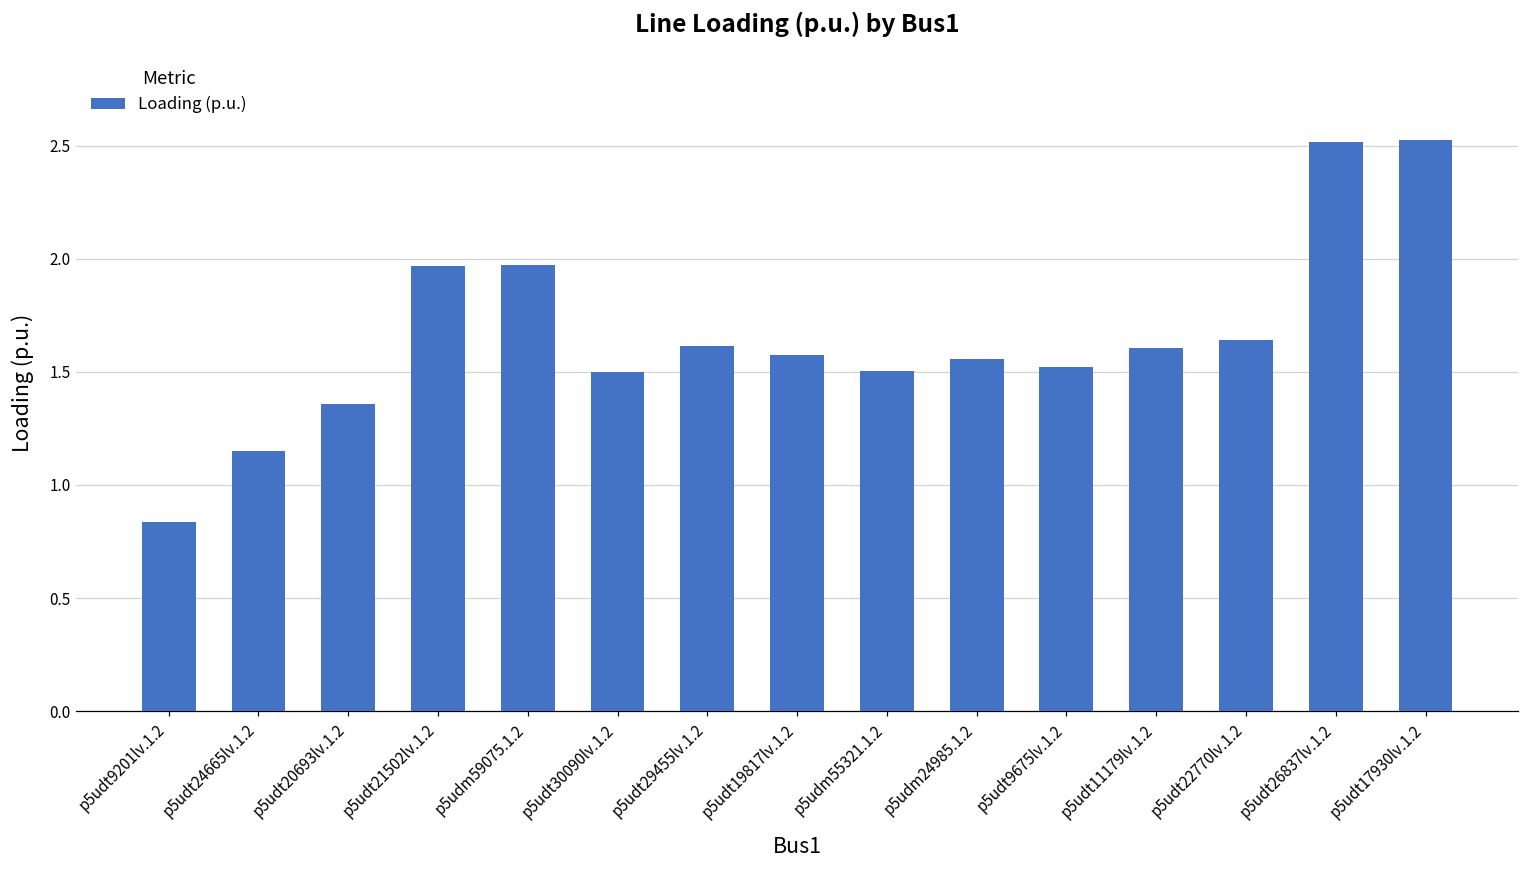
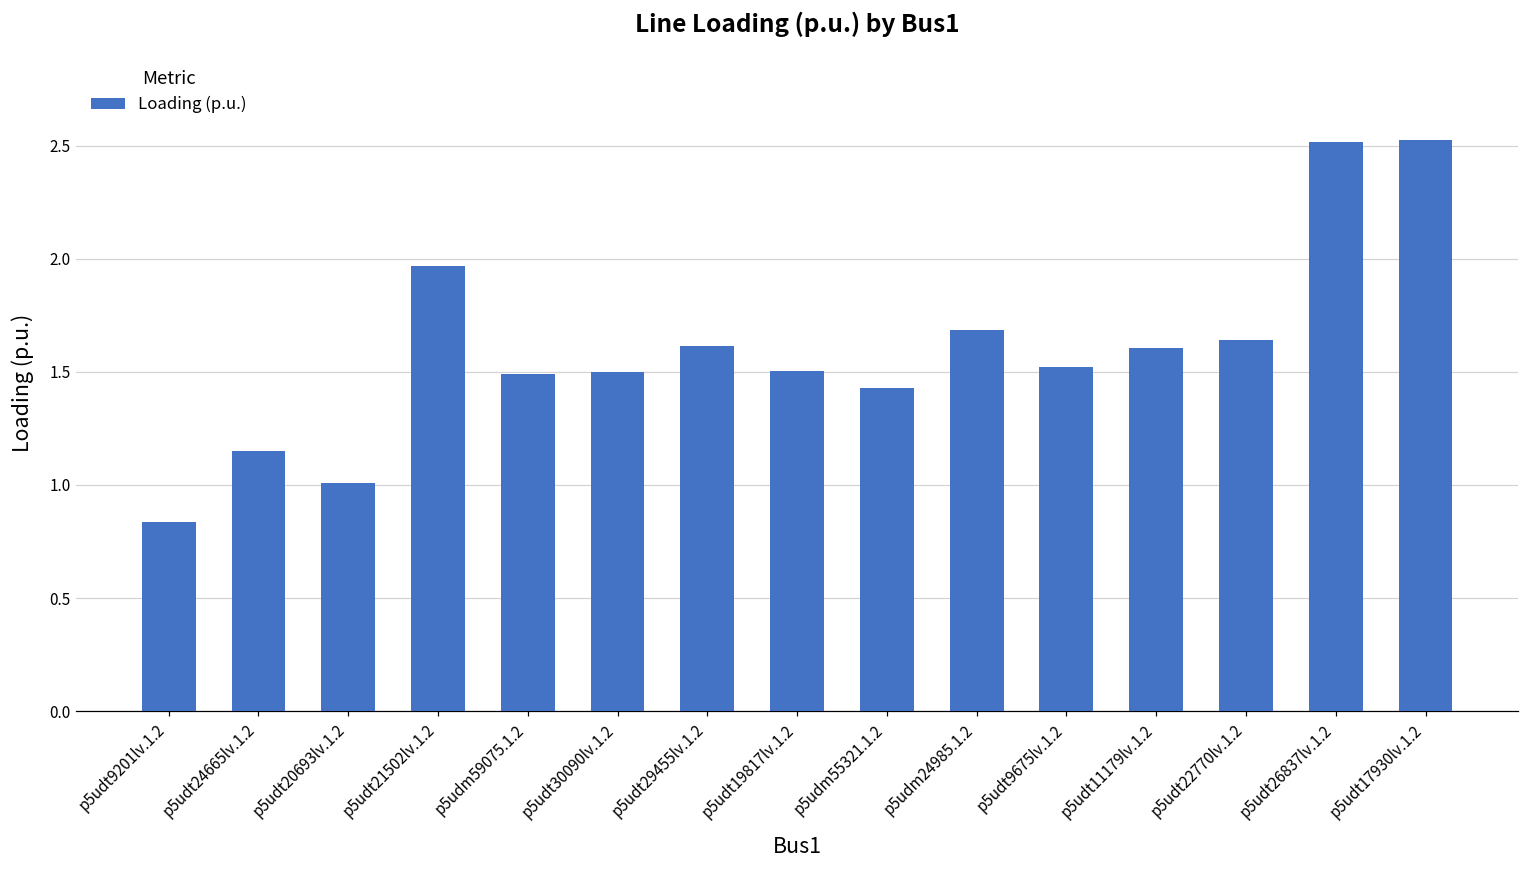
  {
    "p5udt9201lv.1.2": 0.84,
    "p5udt24665lv.1.2": 1.15,
-   "p5udt20693lv.1.2": 1.36,
+   "p5udt20693lv.1.2": 1.01,
    "p5udt21502lv.1.2": 1.97,
-   "p5udm59075.1.2": 1.97,
+   "p5udm59075.1.2": 1.49,
    "p5udt30090lv.1.2": 1.50,
    "p5udt29455lv.1.2": 1.61,
-   "p5udt19817lv.1.2": 1.57,
-   "p5udm55321.1.2": 1.51,
-   "p5udm24985.1.2": 1.56,
+   "p5udt19817lv.1.2": 1.51,
+   "p5udm55321.1.2": 1.43,
+   "p5udm24985.1.2": 1.69,
    "p5udt9675lv.1.2": 1.52,
    "p5udt11179lv.1.2": 1.61,
    "p5udt22770lv.1.2": 1.64,
    "p5udt26837lv.1.2": 2.52,
    "p5udt17930lv.1.2": 2.52
  }
